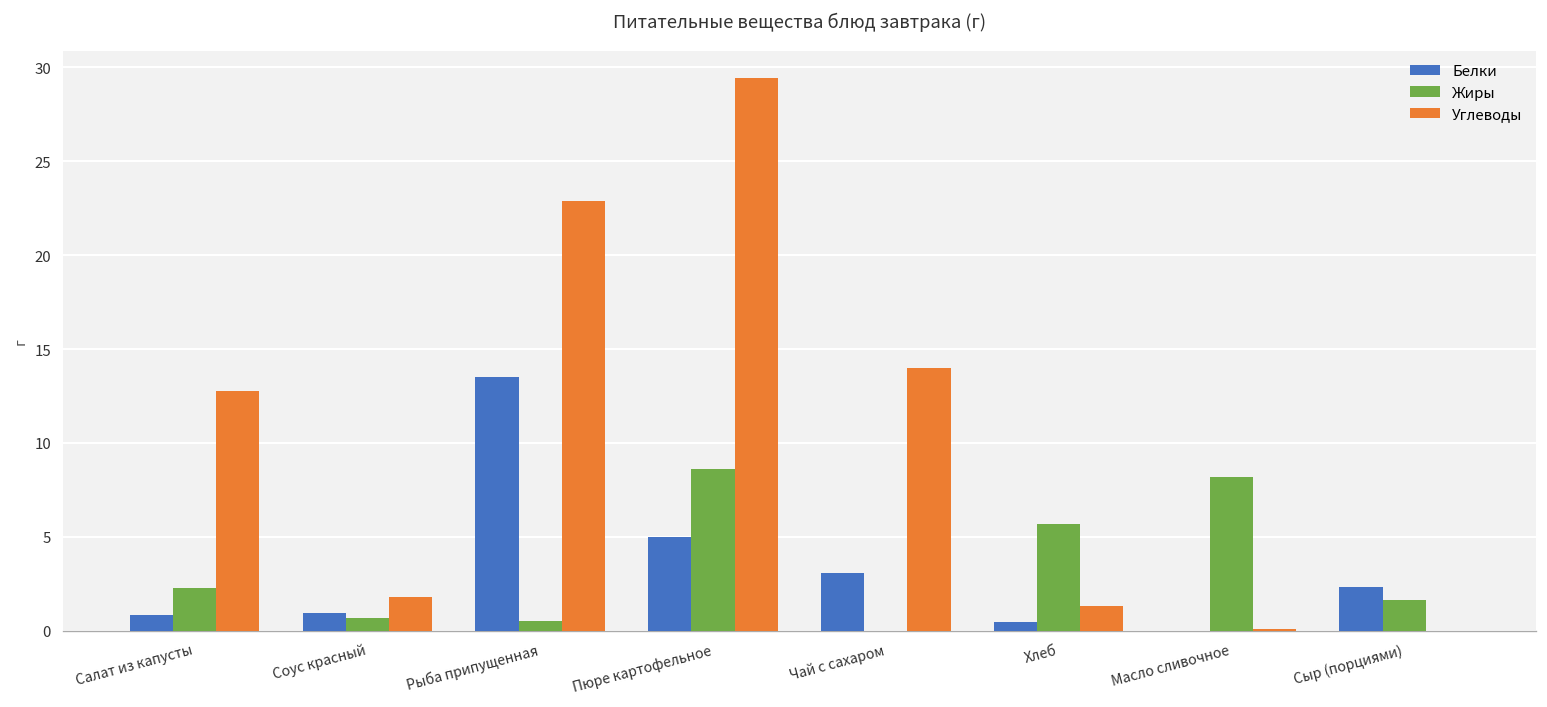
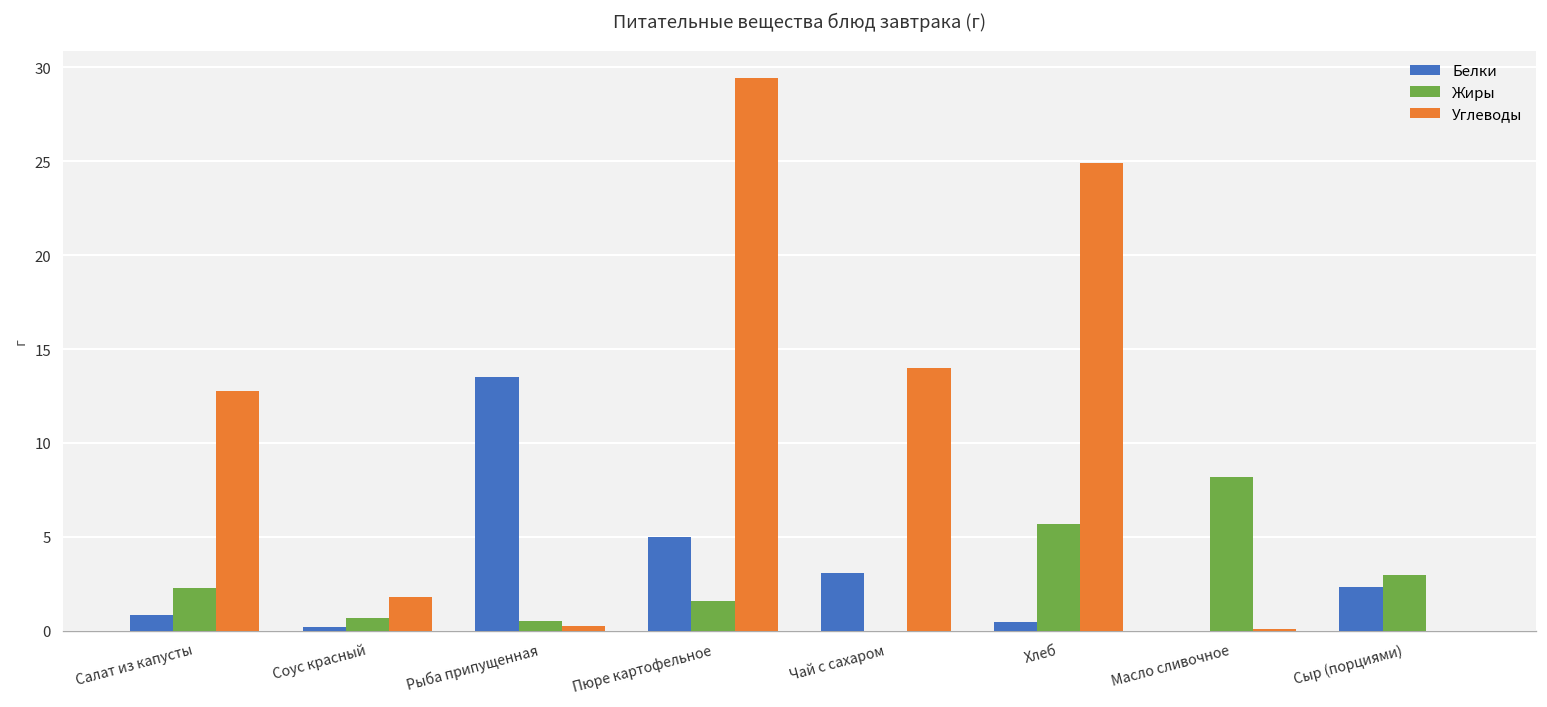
  {
    "Белки": {
      "Салат из капусты": 0.9,
-     "Соус красный": 0.9,
+     "Соус красный": 0.2,
      "Рыба припущенная": 13.5,
      "Пюре картофельное": 5.0,
      "Чай с сахаром": 3.1,
      "Хлеб": 0.5,
      "Масло сливочное": 0.0,
      "Сыр (порциями)": 2.3
    },
    "Жиры": {
      "Салат из капусты": 2.3,
      "Соус красный": 0.7,
      "Рыба припущенная": 0.5,
-     "Пюре картофельное": 8.6,
+     "Пюре картофельное": 1.6,
      "Чай с сахаром": 0.0,
      "Хлеб": 5.7,
      "Масло сливочное": 8.2,
-     "Сыр (порциями)": 1.7
+     "Сыр (порциями)": 3.0
    },
    "Углеводы": {
      "Салат из капусты": 12.8,
      "Соус красный": 1.8,
-     "Рыба припущенная": 22.9,
+     "Рыба припущенная": 0.3,
      "Пюре картофельное": 29.4,
      "Чай с сахаром": 14.0,
-     "Хлеб": 1.3,
+     "Хлеб": 24.9,
      "Сыр (порциями)": 0.0
    }
  }
